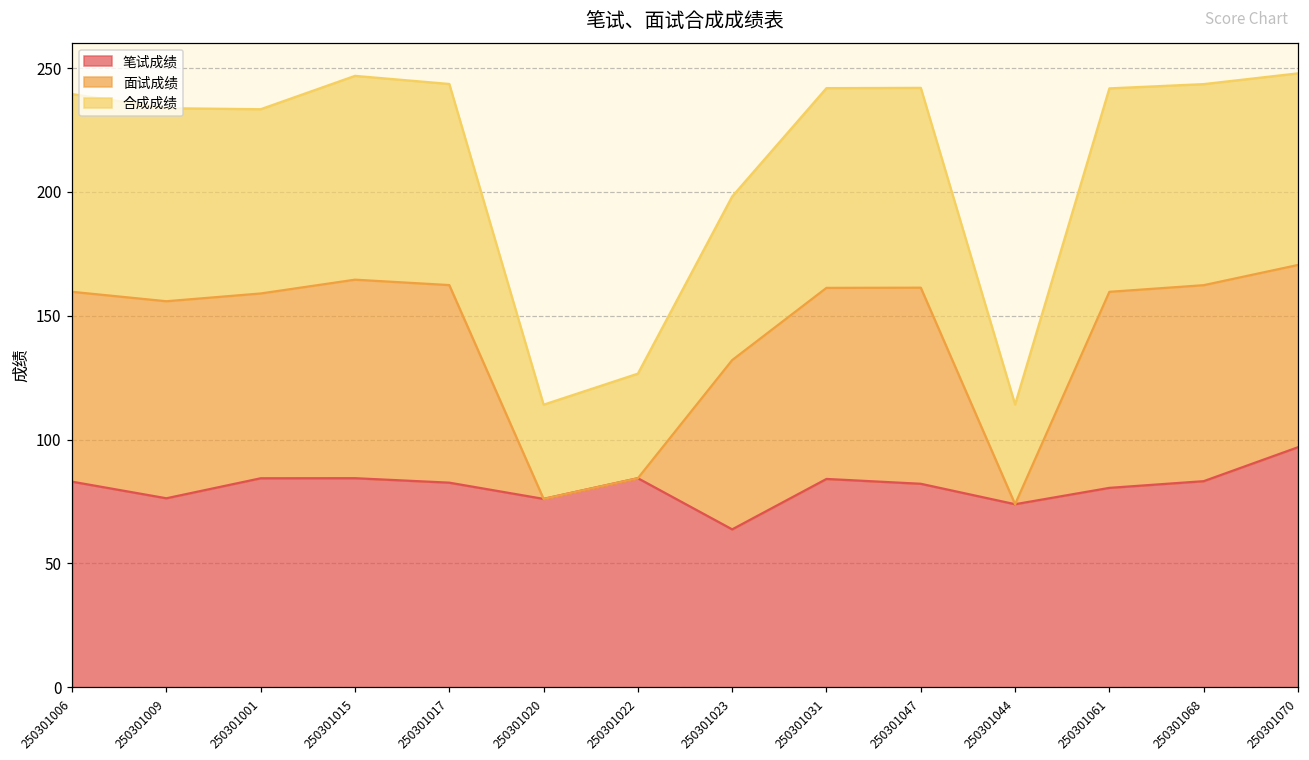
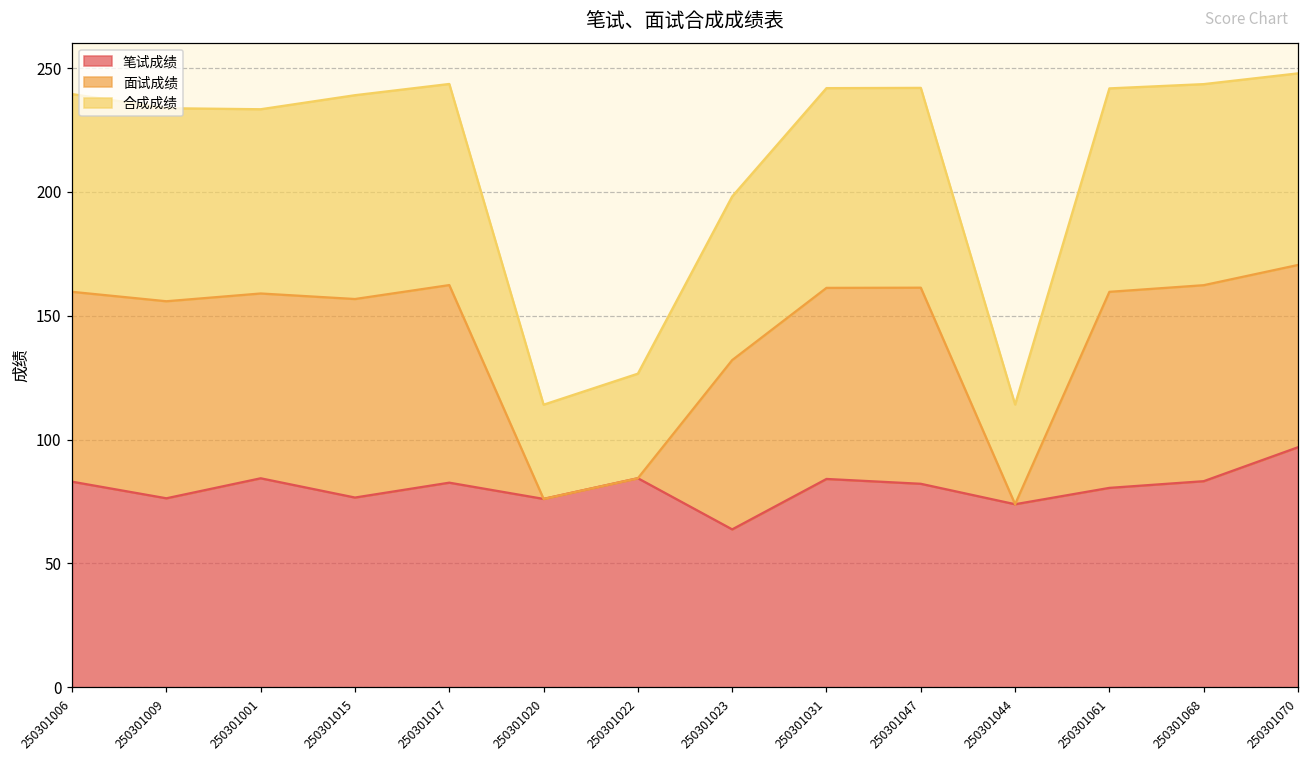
  {
    "笔试成绩": {
      "250301006": 83,
      "250301009": 76,
      "250301001": 84,
-     "250301015": 84,
+     "250301015": 77,
      "250301017": 83,
      "250301023": 64,
      "250301031": 84,
      "250301047": 82,
      "250301061": 81,
      "250301068": 83,
      "250301070": 97
    }
  }
